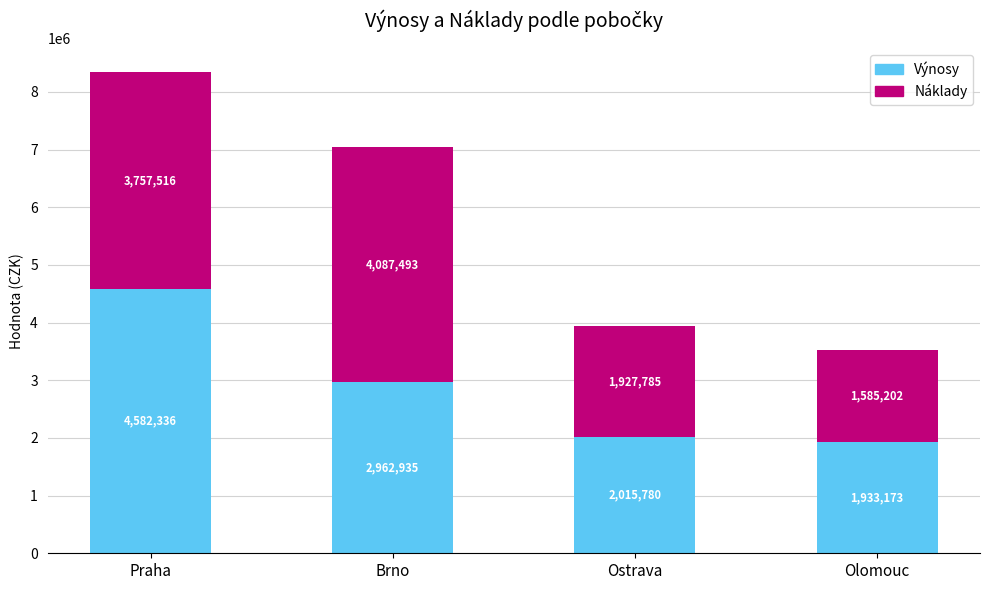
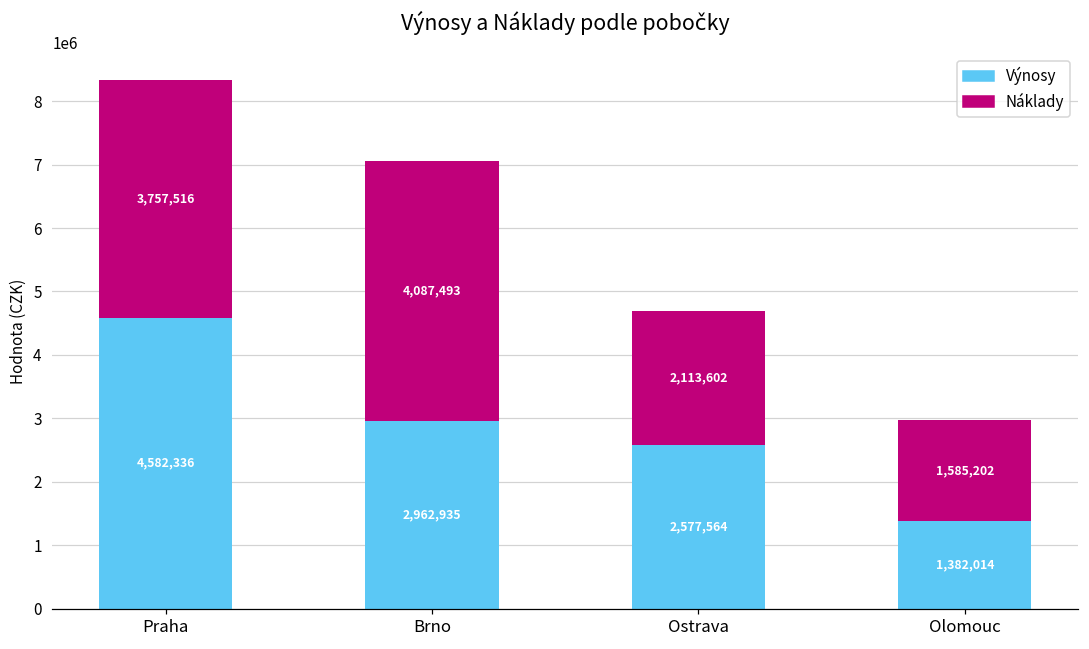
  {
    "Výnosy": {
      "Praha": "4,582,336",
      "Brno": "2,962,935",
-     "Ostrava": "2,015,780",
-     "Olomouc": "1,933,173"
+     "Ostrava": "2,577,564",
+     "Olomouc": "1,382,014"
    },
    "Náklady": {
      "Praha": "3,757,516",
      "Brno": "4,087,493",
-     "Ostrava": "1,927,785",
+     "Ostrava": "2,113,602",
      "Olomouc": "1,585,202"
    }
  }
